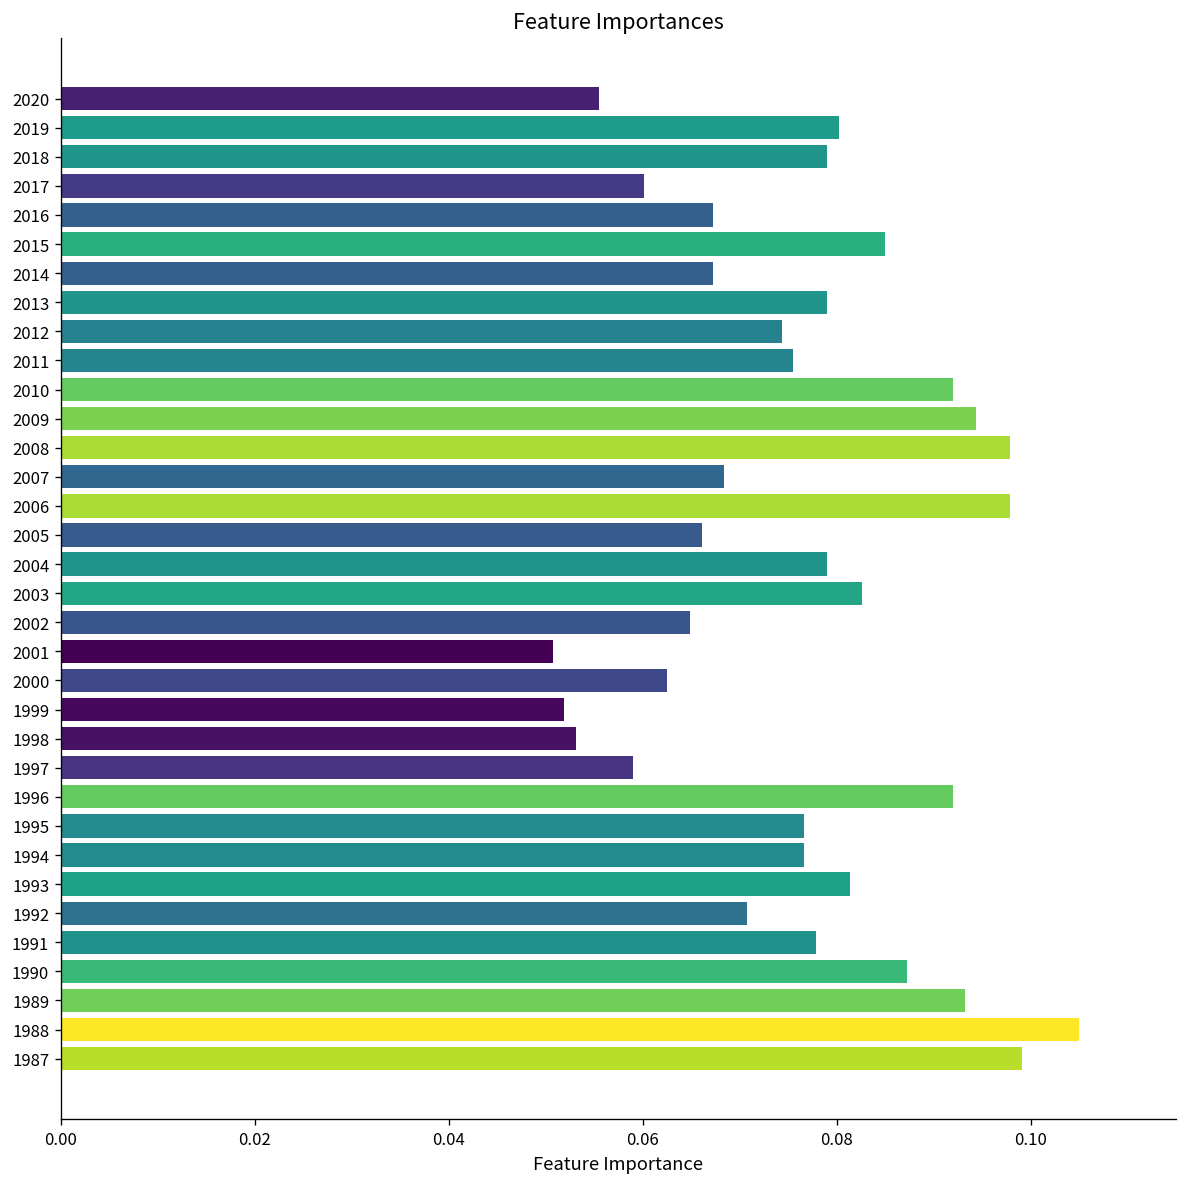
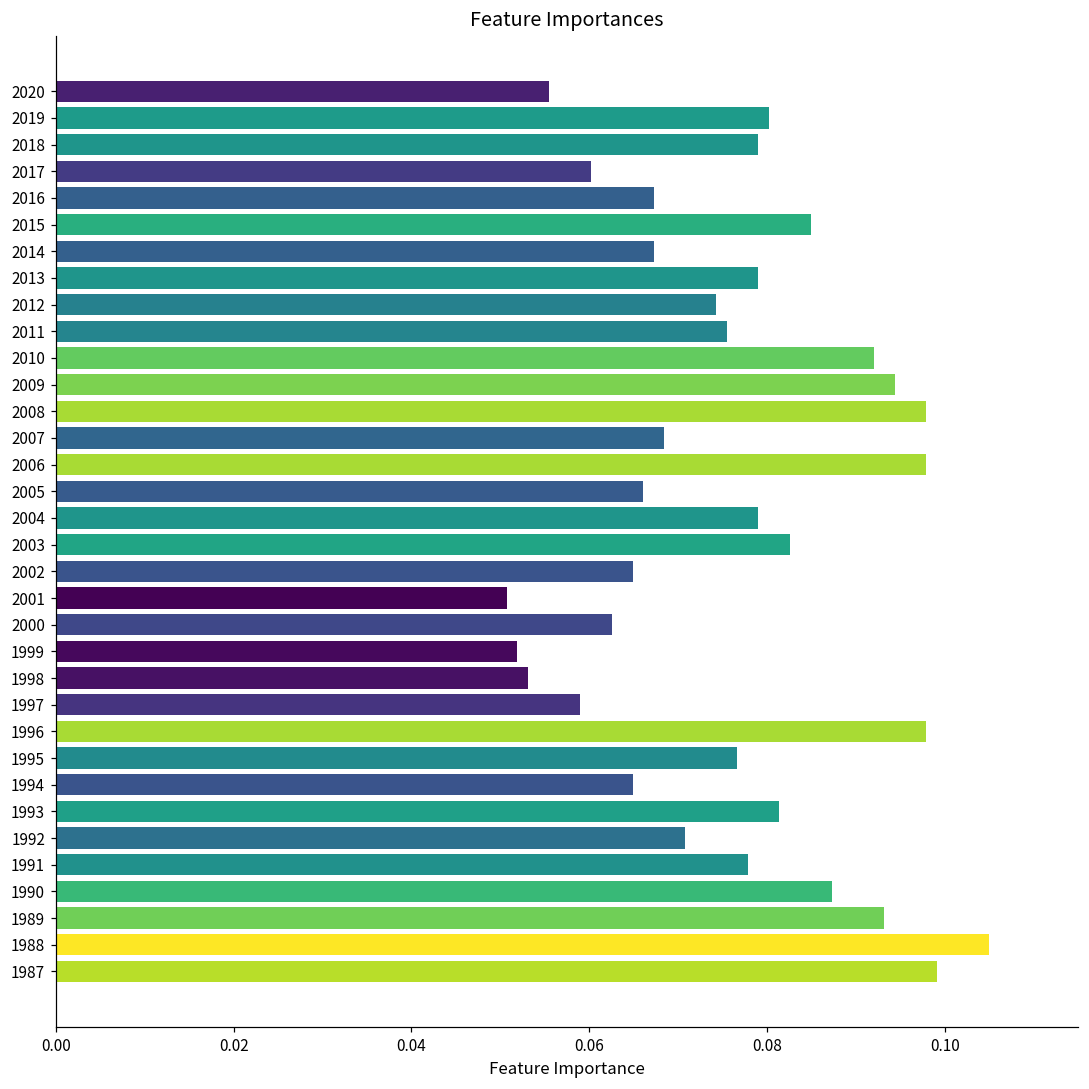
  {
    "2020": 0.055,
    "2019": 0.080,
    "2018": 0.079,
    "2017": 0.060,
    "2016": 0.067,
    "2015": 0.085,
    "2014": 0.067,
    "2013": 0.079,
    "2012": 0.074,
    "2011": 0.076,
    "2010": 0.092,
    "2009": 0.094,
    "2008": 0.098,
    "2007": 0.068,
    "2006": 0.098,
    "2005": 0.066,
    "2004": 0.079,
    "2003": 0.083,
    "2002": 0.065,
    "2001": 0.051,
    "2000": 0.063,
    "1999": 0.052,
    "1998": 0.053,
    "1997": 0.059,
-   "1996": 0.092,
+   "1996": 0.098,
    "1995": 0.077,
-   "1994": 0.077,
+   "1994": 0.065,
    "1993": 0.081,
    "1992": 0.071,
    "1991": 0.078,
    "1990": 0.087,
    "1989": 0.093,
    "1988": 0.105,
    "1987": 0.099
  }
